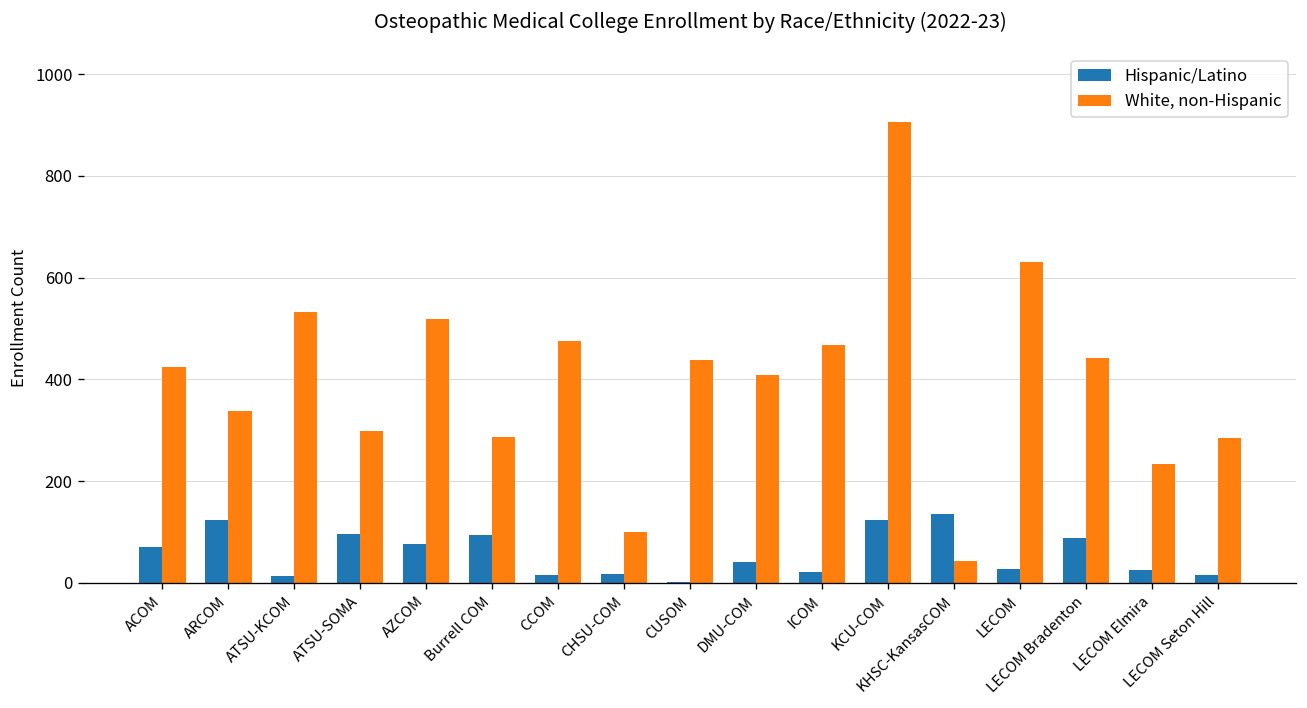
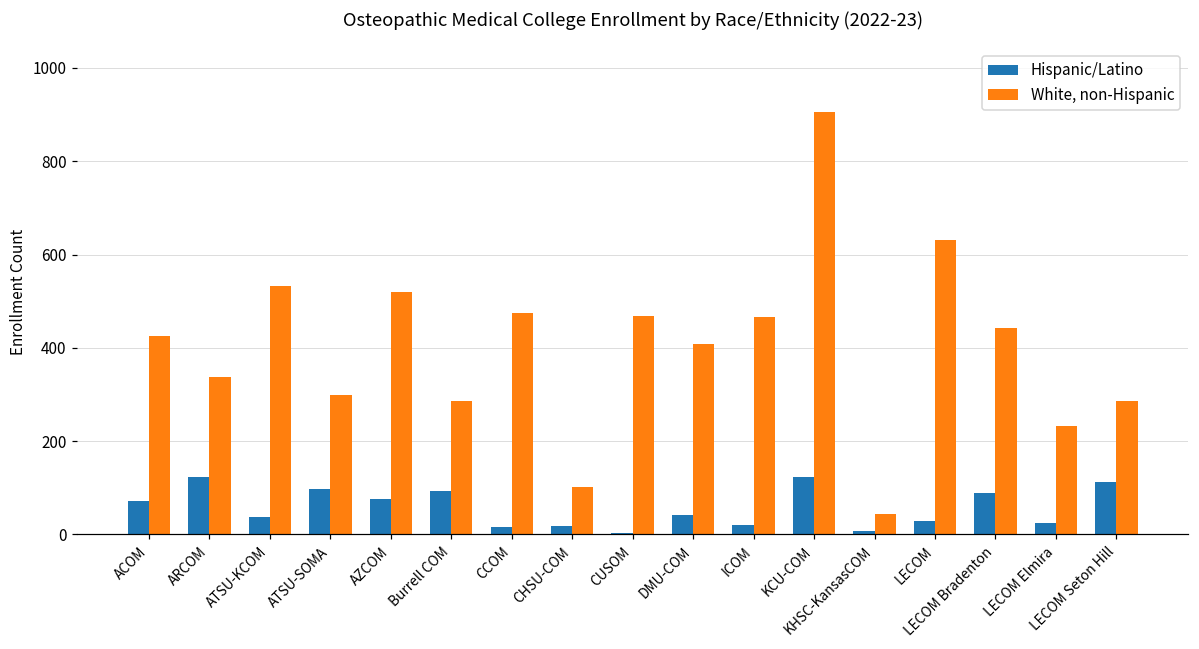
  {
    "Hispanic/Latino": {
      "ACOM": 70,
      "ARCOM": 120,
-     "ATSU-KCOM": 10,
+     "ATSU-KCOM": 40,
      "ATSU-SOMA": 100,
      "AZCOM": 80,
      "Burrell COM": 90,
      "CCOM": 20,
      "CHSU-COM": 20,
      "DMU-COM": 40,
      "ICOM": 20,
      "KCU-COM": 120,
-     "KHSC-KansasCOM": 140,
+     "KHSC-KansasCOM": 10,
      "LECOM": 30,
      "LECOM Bradenton": 90,
      "LECOM Elmira": 30,
-     "LECOM Seton Hill": 20
+     "LECOM Seton Hill": 110
    },
    "White, non-Hispanic": {
      "ACOM": 430,
      "ARCOM": 340,
      "ATSU-KCOM": 530,
      "ATSU-SOMA": 300,
      "AZCOM": 520,
      "Burrell COM": 290,
      "CCOM": 480,
      "CHSU-COM": 100,
-     "CUSOM": 440,
+     "CUSOM": 470,
      "DMU-COM": 410,
      "ICOM": 470,
      "KCU-COM": 910,
      "KHSC-KansasCOM": 40,
      "LECOM": 630,
      "LECOM Bradenton": 440,
      "LECOM Elmira": 230,
      "LECOM Seton Hill": 290
    }
  }
